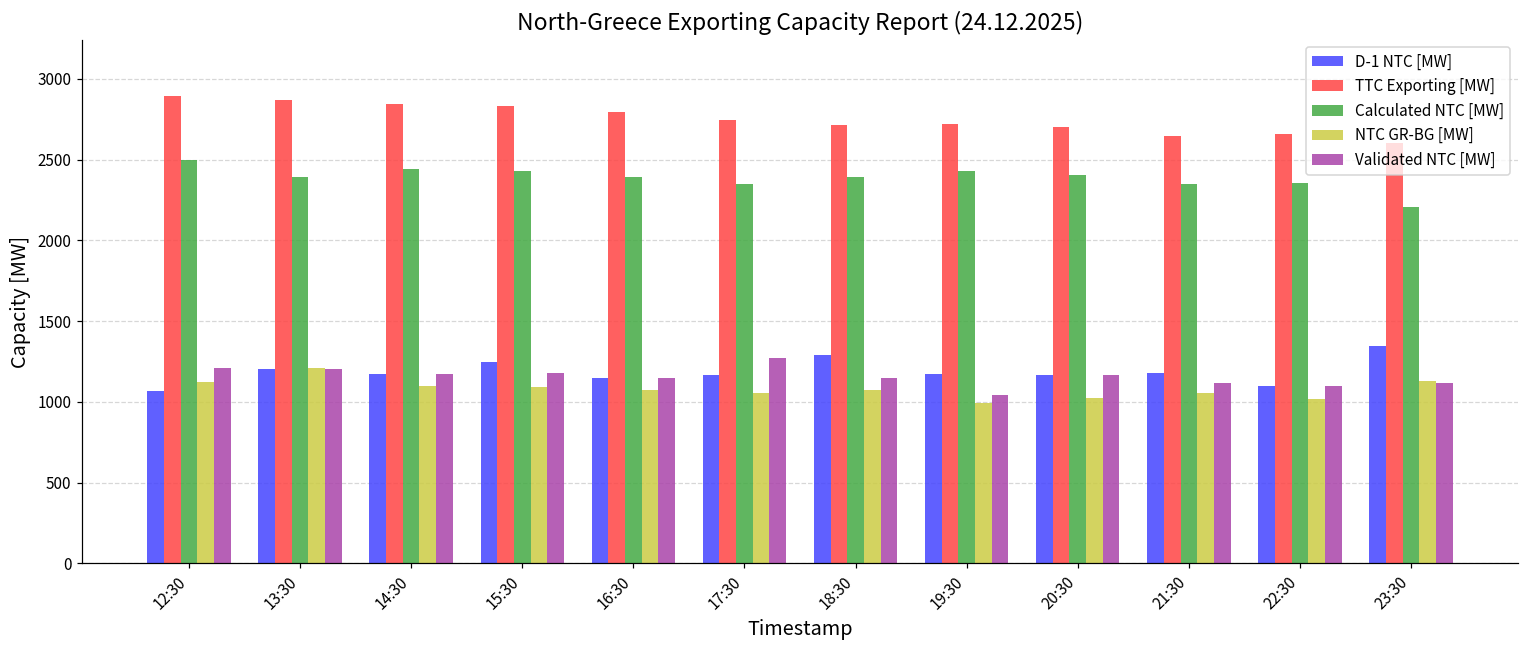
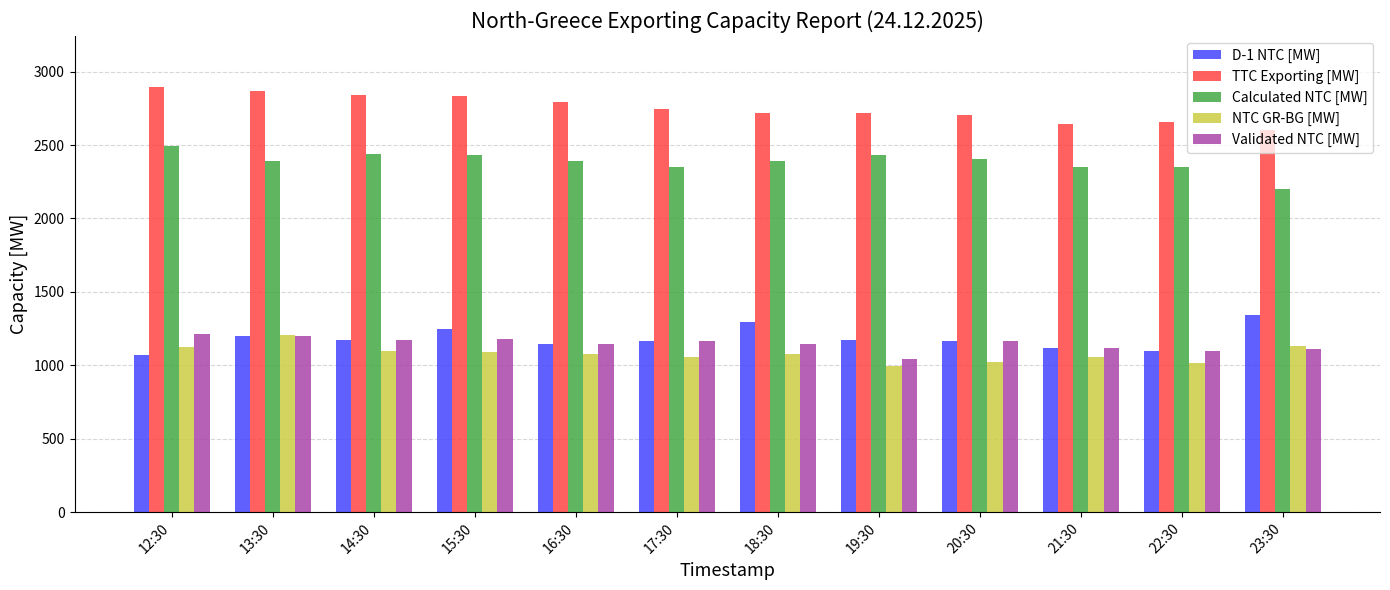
  {
    "D-1 NTC [MW]": {
      "12:30": 1070,
      "13:30": 1200,
      "14:30": 1180,
      "15:30": 1250,
      "16:30": 1150,
      "17:30": 1170,
      "18:30": 1290,
      "19:30": 1170,
      "20:30": 1170,
-     "21:30": 1180,
+     "21:30": 1120,
      "22:30": 1100,
      "23:30": 1340
    },
    "TTC Exporting [MW]": {
      "12:30": 2900,
      "13:30": 2870,
      "14:30": 2840,
      "15:30": 2830,
      "16:30": 2790,
      "17:30": 2750,
      "18:30": 2720,
      "19:30": 2720,
      "20:30": 2700,
      "21:30": 2640,
      "22:30": 2660
    },
    "Calculated NTC [MW]": {
      "12:30": 2500,
      "13:30": 2390,
      "14:30": 2440,
      "15:30": 2430,
      "16:30": 2390,
      "17:30": 2350,
      "18:30": 2390,
      "19:30": 2430,
      "20:30": 2410,
      "21:30": 2350,
      "22:30": 2350,
      "23:30": 2200
    },
    "NTC GR-BG [MW]": {
      "12:30": 1120,
      "13:30": 1210,
      "14:30": 1100,
      "15:30": 1090,
      "16:30": 1080,
      "17:30": 1060,
      "18:30": 1080,
      "19:30": 1000,
      "20:30": 1020,
      "21:30": 1060,
      "22:30": 1020,
      "23:30": 1130
    },
    "Validated NTC [MW]": {
      "12:30": 1210,
      "13:30": 1200,
      "14:30": 1180,
      "15:30": 1180,
      "16:30": 1150,
-     "17:30": 1270,
+     "17:30": 1170,
      "18:30": 1150,
      "19:30": 1040,
      "20:30": 1170,
      "21:30": 1120,
      "22:30": 1100,
      "23:30": 1110
    }
  }
